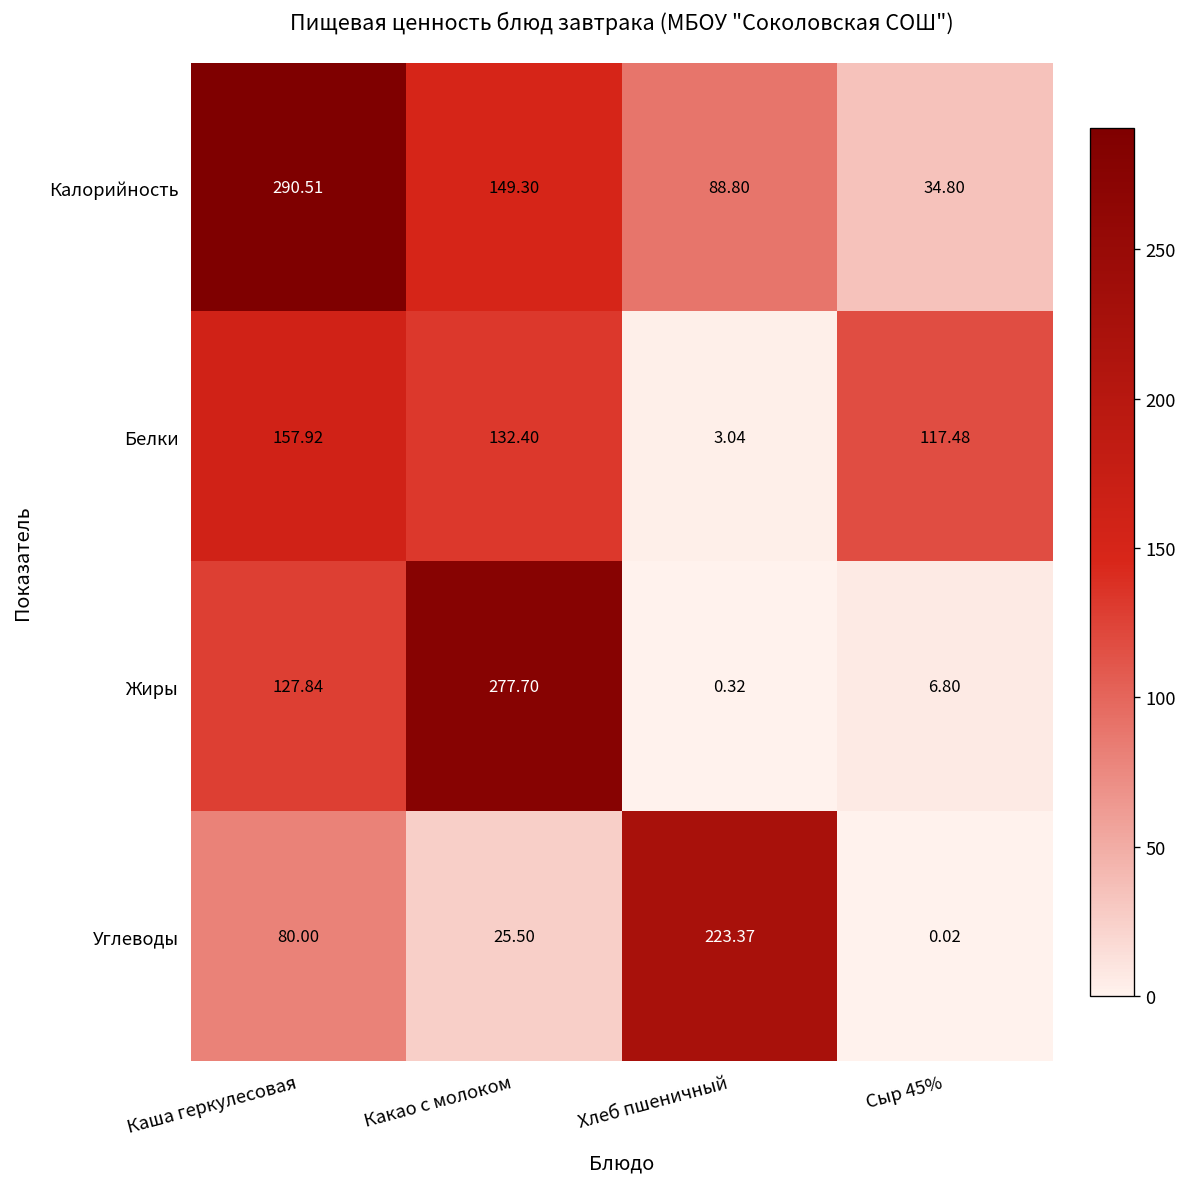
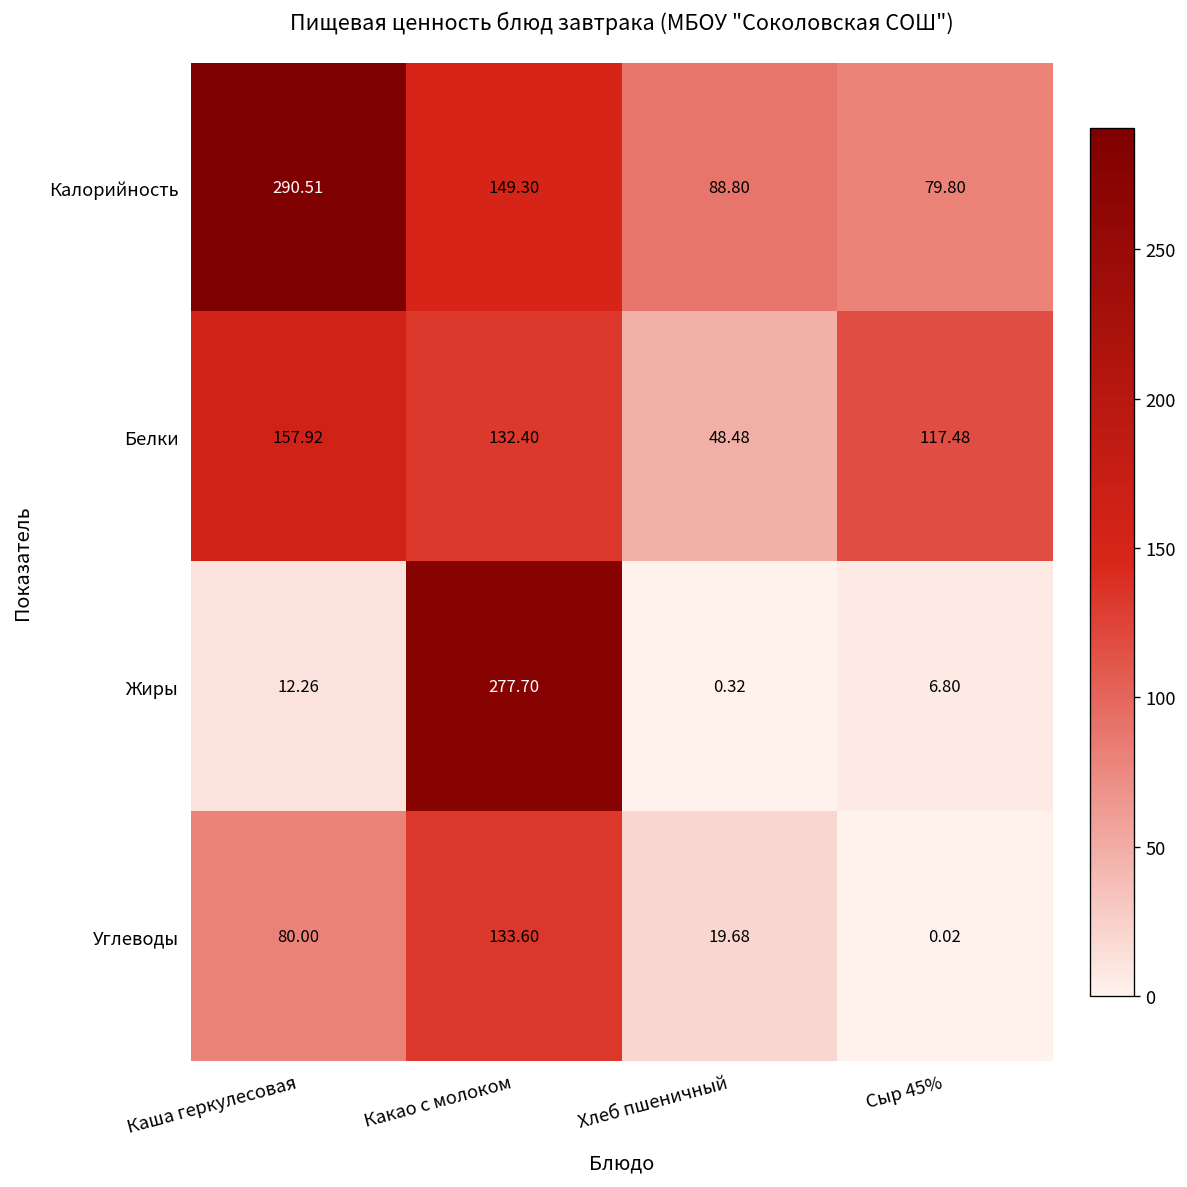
  {
    "Калорийность": {
      "Каша геркулесовая": 290.51,
      "Какао с молоком": 149.30,
      "Хлеб пшеничный": 88.80,
-     "Сыр 45%": 34.80
+     "Сыр 45%": 79.80
    },
    "Белки": {
      "Каша геркулесовая": 157.92,
      "Какао с молоком": 132.40,
-     "Хлеб пшеничный": 3.04,
+     "Хлеб пшеничный": 48.48,
      "Сыр 45%": 117.48
    },
    "Жиры": {
-     "Каша геркулесовая": 127.84,
+     "Каша геркулесовая": 12.26,
      "Какао с молоком": 277.70,
      "Хлеб пшеничный": 0.32,
      "Сыр 45%": 6.80
    },
    "Углеводы": {
      "Каша геркулесовая": 80.00,
-     "Какао с молоком": 25.50,
-     "Хлеб пшеничный": 223.37,
+     "Какао с молоком": 133.60,
+     "Хлеб пшеничный": 19.68,
      "Сыр 45%": 0.02
    }
  }
